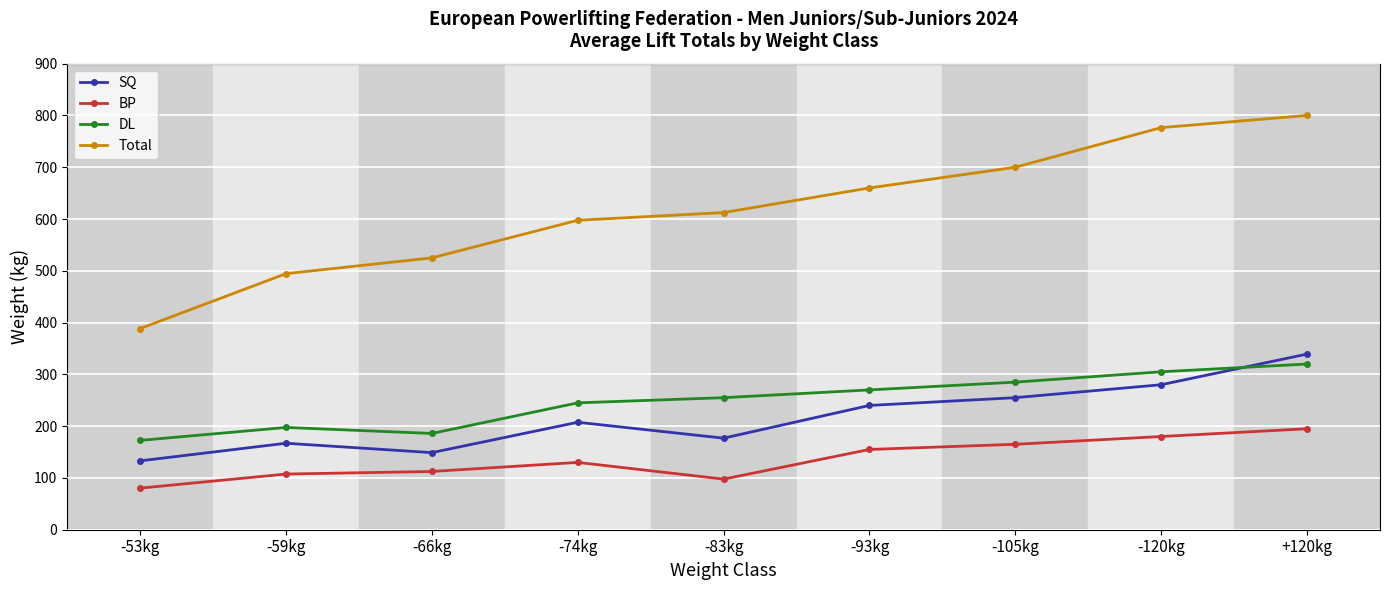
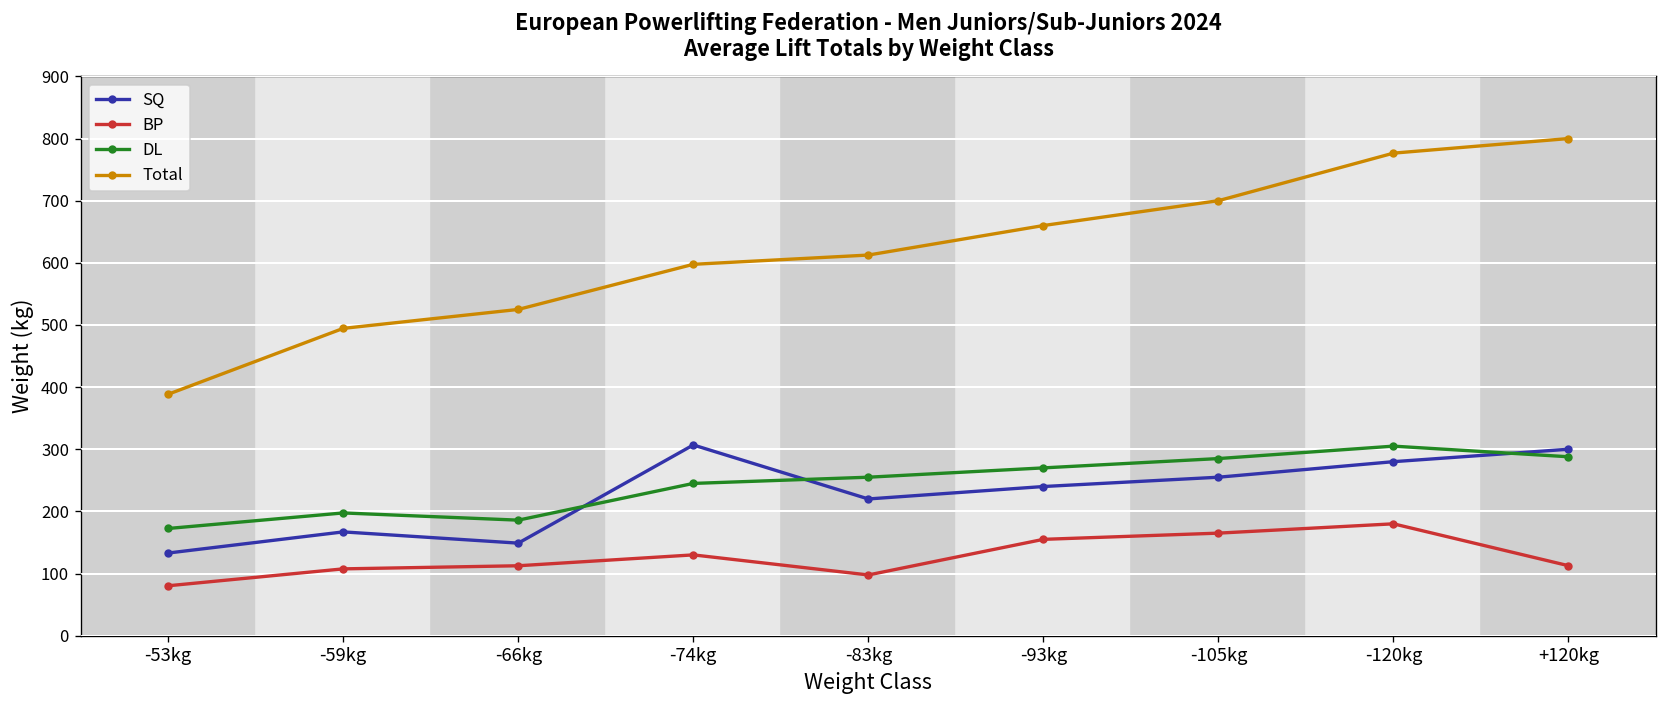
  {
    "SQ": {
      "-53kg": 130,
      "-59kg": 170,
      "-66kg": 150,
-     "-74kg": 210,
-     "-83kg": 180,
+     "-74kg": 310,
+     "-83kg": 220,
      "-93kg": 240,
      "-105kg": 260,
      "-120kg": 280,
-     "+120kg": 340
+     "+120kg": 300
    },
    "BP": {
      "-53kg": 80,
      "-59kg": 110,
      "-66kg": 110,
      "-74kg": 130,
      "-83kg": 100,
      "-93kg": 160,
      "-105kg": 170,
      "-120kg": 180,
-     "+120kg": 200
+     "+120kg": 110
    },
    "DL": {
      "-53kg": 170,
      "-59kg": 200,
      "-66kg": 190,
      "-74kg": 250,
      "-83kg": 260,
      "-93kg": 270,
      "-105kg": 290,
      "-120kg": 310,
-     "+120kg": 320
+     "+120kg": 290
    },
    "Total": {
      "-53kg": 390,
      "-59kg": 490,
      "-66kg": 530,
      "-74kg": 600,
      "-83kg": 610,
      "-93kg": 660,
      "-105kg": 700,
      "-120kg": 780,
      "+120kg": 800
    }
  }
